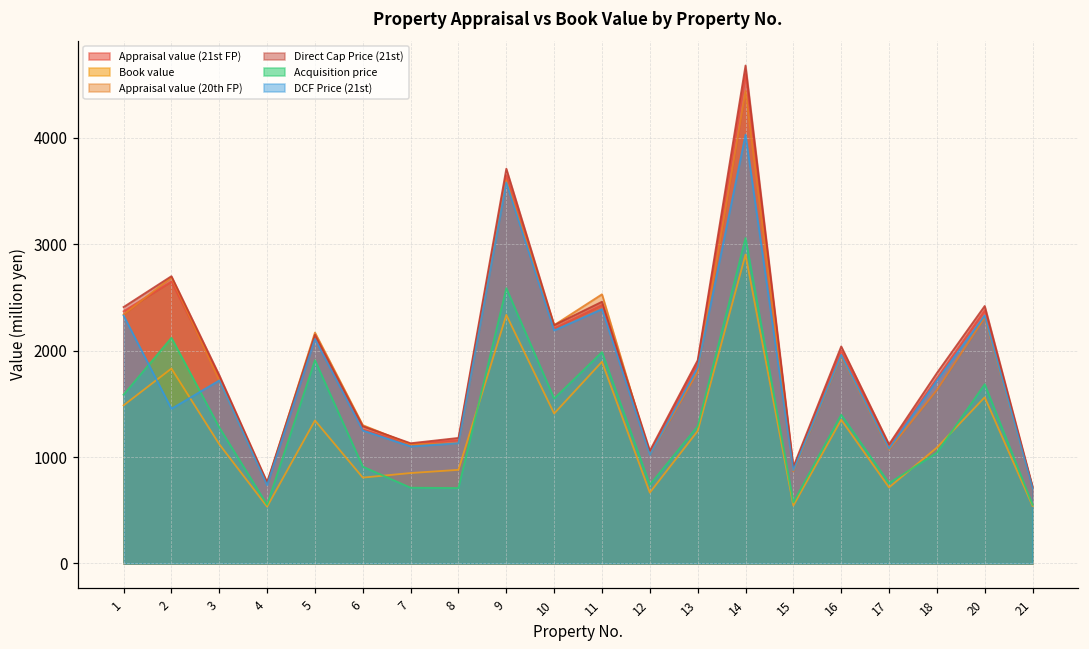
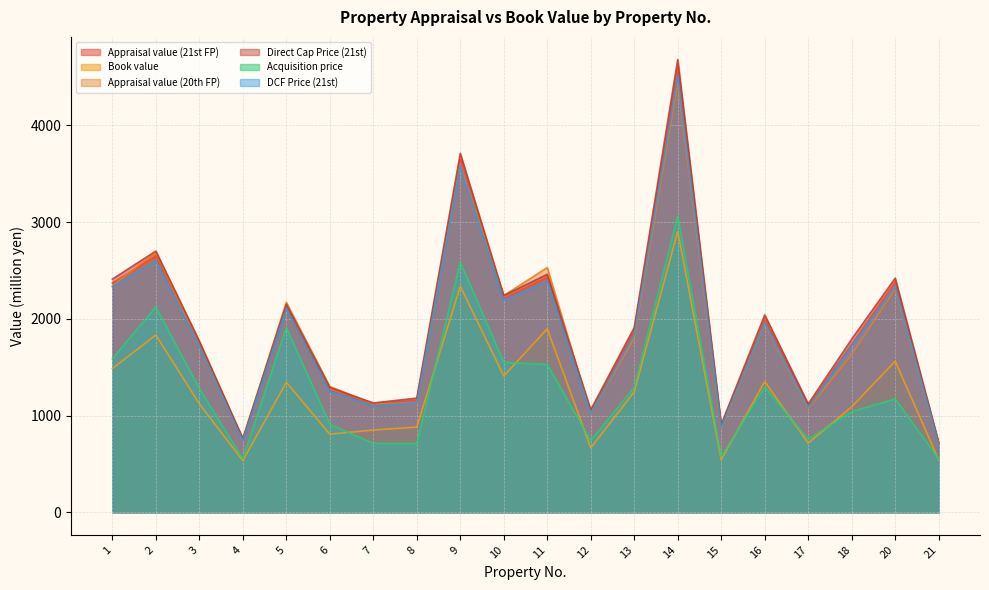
  {
    "Acquisition price": {
      "1": 1600,
      "2": 2100,
      "3": 1300,
      "5": 1900,
      "6": 900,
      "7": 700,
      "8": 700,
      "9": 2600,
      "10": 1600,
-     "11": 2000,
+     "11": 1500,
      "12": 700,
      "13": 1300,
      "14": 3100,
      "15": 600,
-     "16": 1400,
+     "16": 1300,
      "17": 800,
      "18": 1000,
-     "20": 1700
+     "20": 1200
    },
    "DCF Price (21st)": {
-     "2": 1500,
+     "2": 2600,
      "11": 2400,
      "13": 1800,
-     "14": 4000
+     "14": 4500
    }
  }
